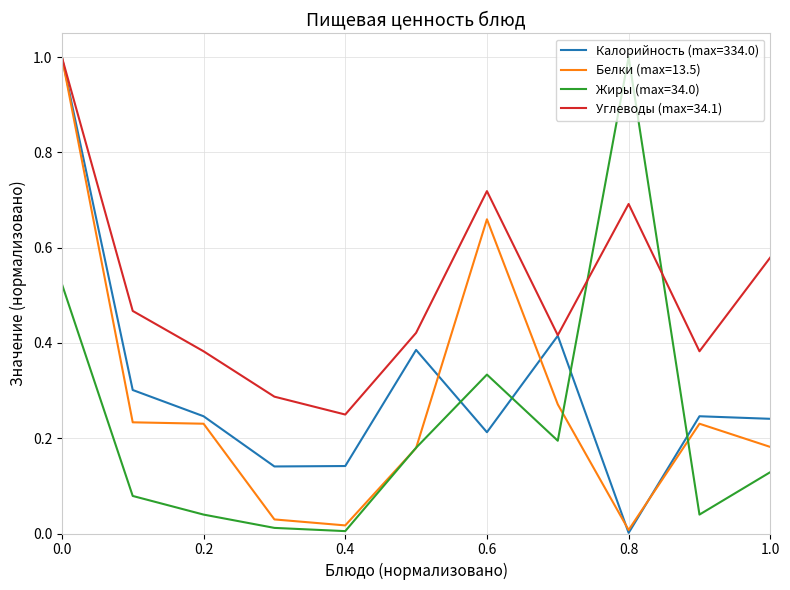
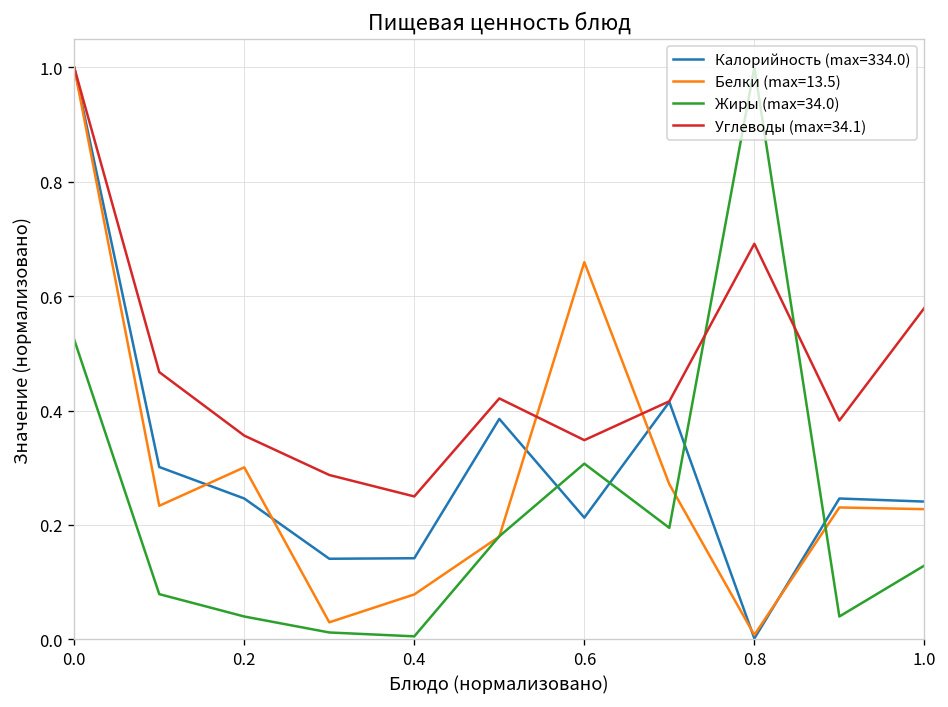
  {
    "Калорийность (max=334.0)": {
      "0.2": 0.25,
      "0.4": 0.14,
      "0.6": 0.21,
      "0.8": 0.00,
      "1.0": 0.24
    },
    "Белки (max=13.5)": {
-     "0.2": 0.23,
-     "0.4": 0.02,
+     "0.2": 0.30,
+     "0.4": 0.08,
      "0.6": 0.66,
      "0.8": 0.01,
-     "1.0": 0.18
+     "1.0": 0.23
    },
    "Жиры (max=34.0)": {
      "0.0": 0.52,
      "0.2": 0.04,
      "0.4": 0.01,
-     "0.6": 0.33,
+     "0.6": 0.31,
      "1.0": 0.13
    },
    "Углеводы (max=34.1)": {
-     "0.2": 0.38,
+     "0.2": 0.36,
      "0.4": 0.25,
-     "0.6": 0.72,
+     "0.6": 0.35,
      "0.8": 0.69,
      "1.0": 0.58
    }
  }
